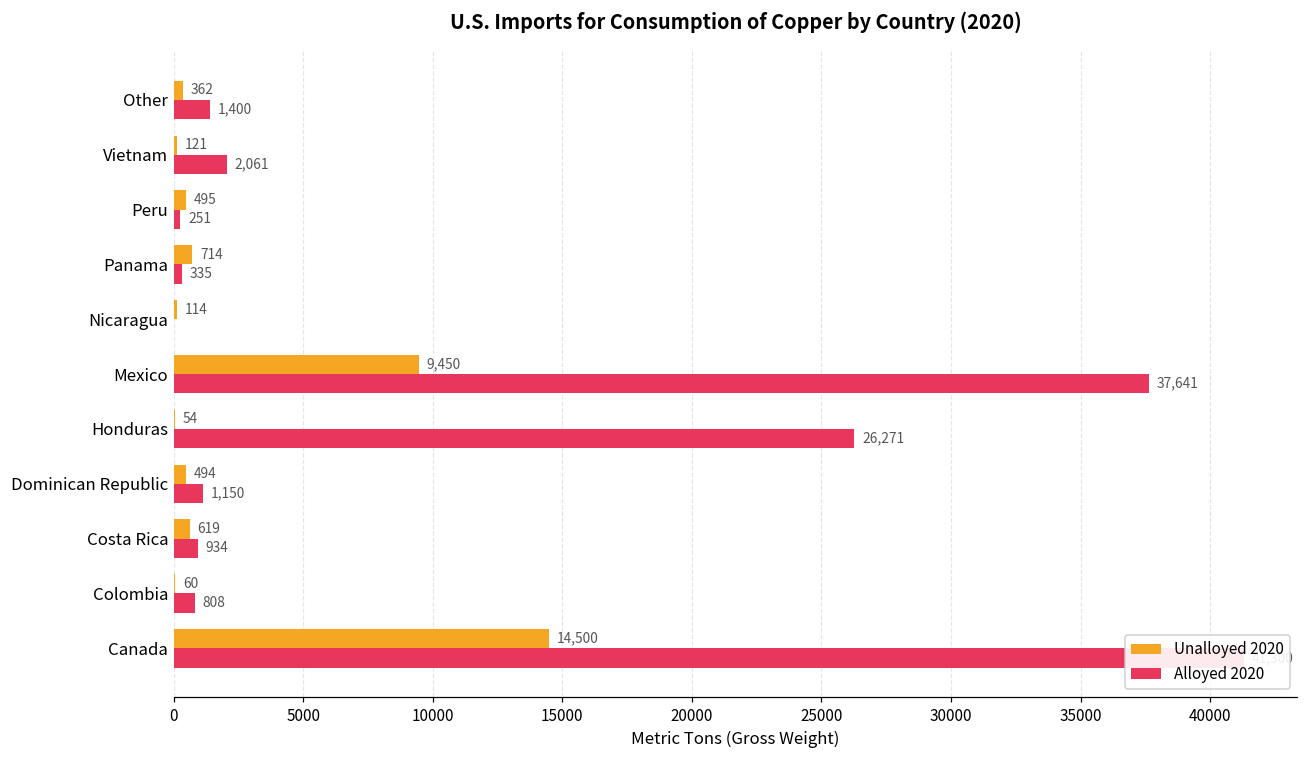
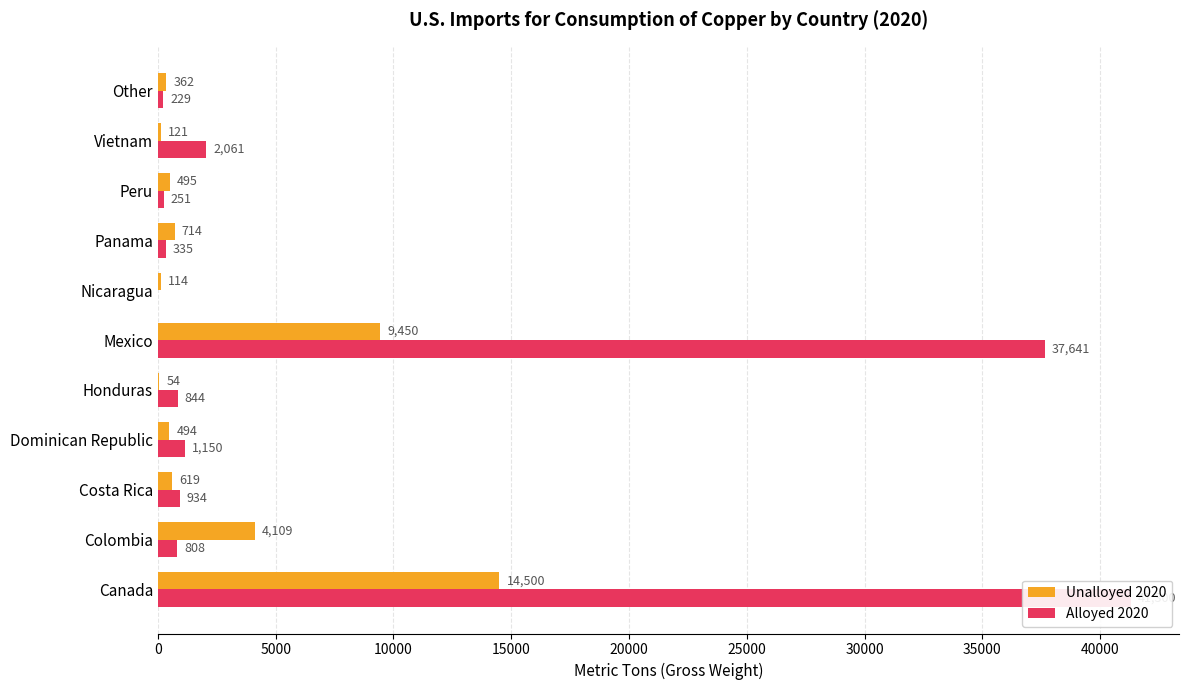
  {
    "Unalloyed 2020": {
      "Other": "362",
      "Vietnam": "121",
      "Peru": "495",
      "Panama": "714",
      "Nicaragua": "114",
      "Mexico": "9,450",
      "Honduras": "54",
      "Dominican Republic": "494",
      "Costa Rica": "619",
-     "Colombia": "60",
+     "Colombia": "4,109",
      "Canada": "14,500"
    },
    "Alloyed 2020": {
-     "Other": "1,400",
+     "Other": "229",
      "Vietnam": "2,061",
      "Peru": "251",
      "Panama": "335",
      "Mexico": "37,641",
-     "Honduras": "26,271",
+     "Honduras": "844",
      "Dominican Republic": "1,150",
      "Costa Rica": "934",
      "Colombia": "808"
    }
  }
